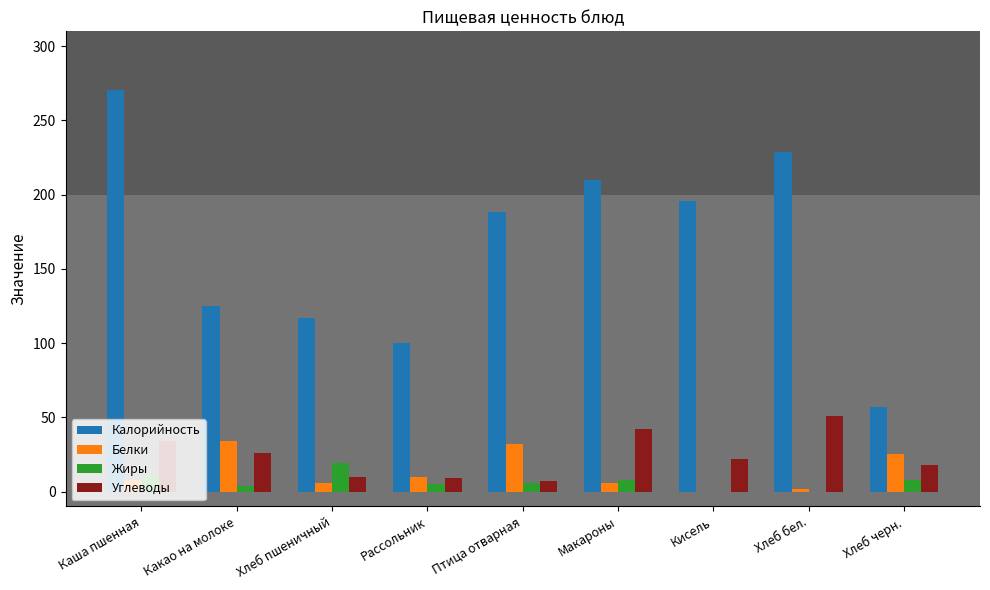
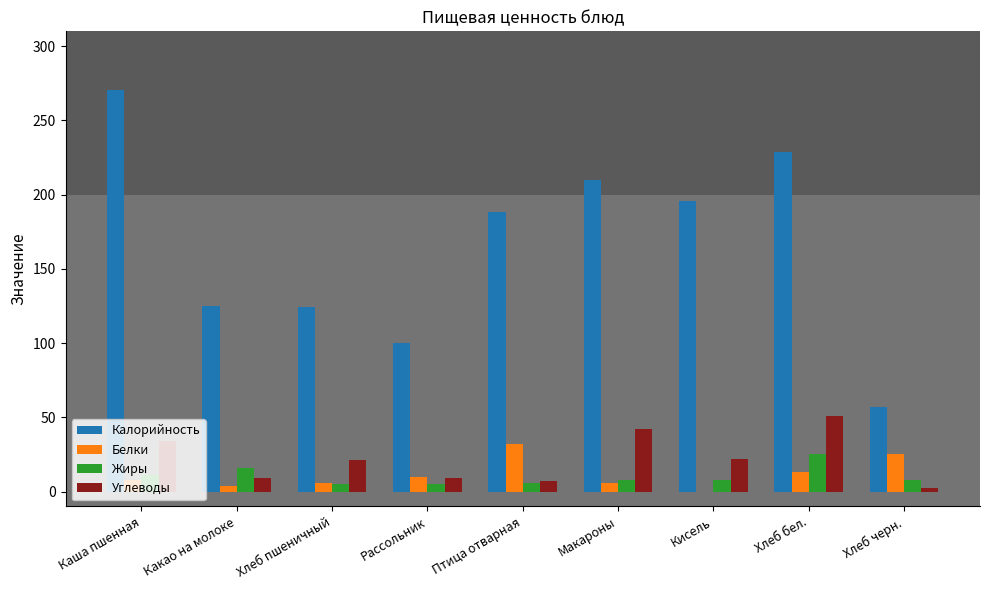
  {
    "Калорийность": {
      "Каша пшенная": 271,
      "Какао на молоке": 125,
-     "Хлеб пшеничный": 117,
+     "Хлеб пшеничный": 124,
      "Рассольник": 100,
      "Птица отварная": 188,
      "Макароны": 210,
      "Кисель": 196,
      "Хлеб бел.": 229,
      "Хлеб черн.": 57
    },
    "Белки": {
-     "Какао на молоке": 34,
+     "Какао на молоке": 4,
      "Хлеб пшеничный": 6,
      "Рассольник": 10,
      "Птица отварная": 32,
      "Макароны": 6,
      "Кисель": 0,
-     "Хлеб бел.": 2,
+     "Хлеб бел.": 13,
      "Хлеб черн.": 25
    },
    "Жиры": {
-     "Какао на молоке": 4,
-     "Хлеб пшеничный": 19,
+     "Какао на молоке": 16,
+     "Хлеб пшеничный": 5,
      "Рассольник": 5,
      "Птица отварная": 6,
      "Макароны": 8,
-     "Кисель": 0,
-     "Хлеб бел.": 0,
+     "Кисель": 8,
+     "Хлеб бел.": 25,
      "Хлеб черн.": 8
    },
    "Углеводы": {
-     "Какао на молоке": 26,
-     "Хлеб пшеничный": 10,
+     "Какао на молоке": 9,
+     "Хлеб пшеничный": 21,
      "Рассольник": 9,
      "Птица отварная": 7,
      "Макароны": 42,
      "Кисель": 22,
      "Хлеб бел.": 51,
-     "Хлеб черн.": 18
+     "Хлеб черн.": 2
    }
  }
